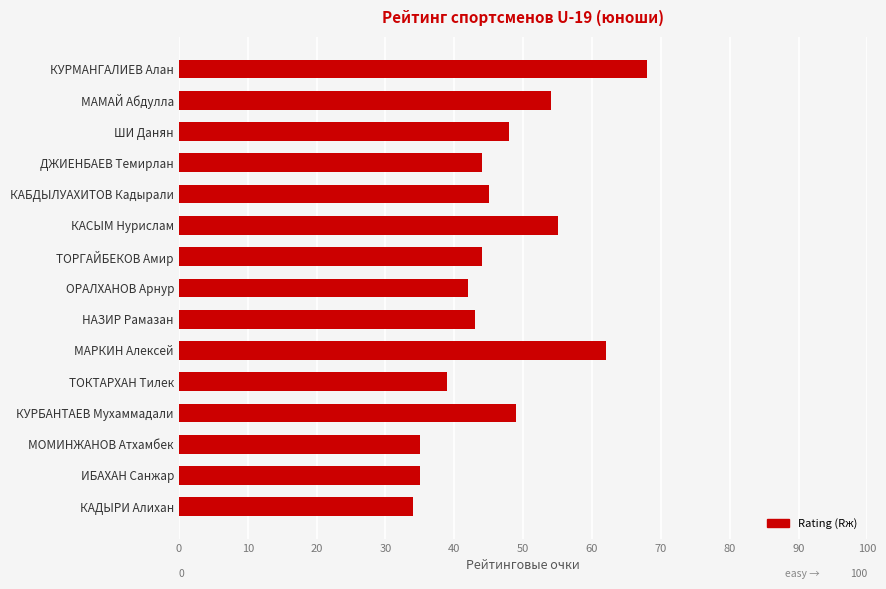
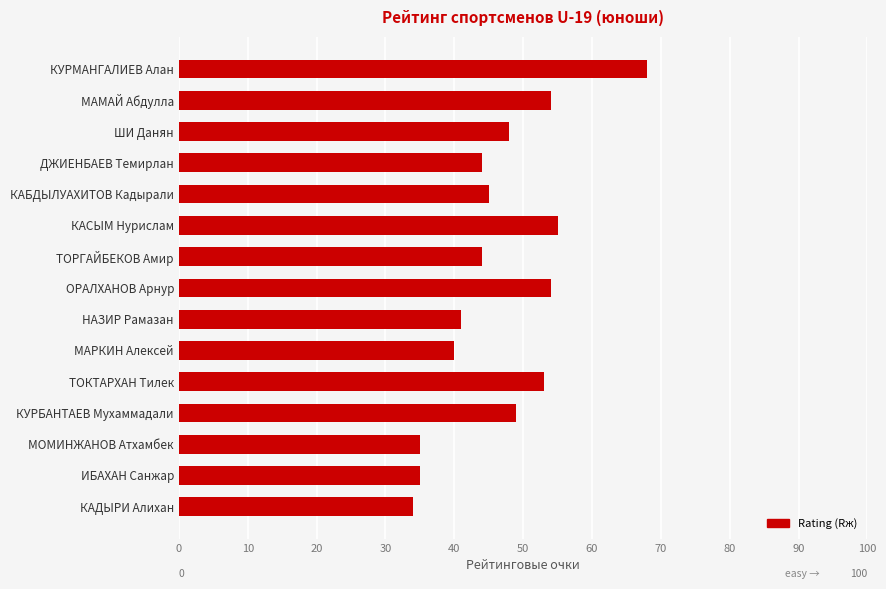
  {
    "КУРМАНГАЛИЕВ Алан": 68,
    "МАМАЙ Абдулла": 54,
    "ШИ Данян": 48,
    "ДЖИЕНБАЕВ Темирлан": 44,
    "КАБДЫЛУАХИТОВ Кадырали": 45,
    "КАСЫМ Нурислам": 55,
    "ТОРГАЙБЕКОВ Амир": 44,
-   "ОРАЛХАНОВ Арнур": 42,
-   "НАЗИР Рамазан": 43,
-   "МАРКИН Алексей": 62,
-   "ТОКТАРХАН Тилек": 39,
+   "ОРАЛХАНОВ Арнур": 54,
+   "НАЗИР Рамазан": 41,
+   "МАРКИН Алексей": 40,
+   "ТОКТАРХАН Тилек": 53,
    "КУРБАНТАЕВ Мухаммадали": 49,
    "МОМИНЖАНОВ Атхамбек": 35,
    "ИБАХАН Санжар": 35,
    "КАДЫРИ Алихан": 34
  }
